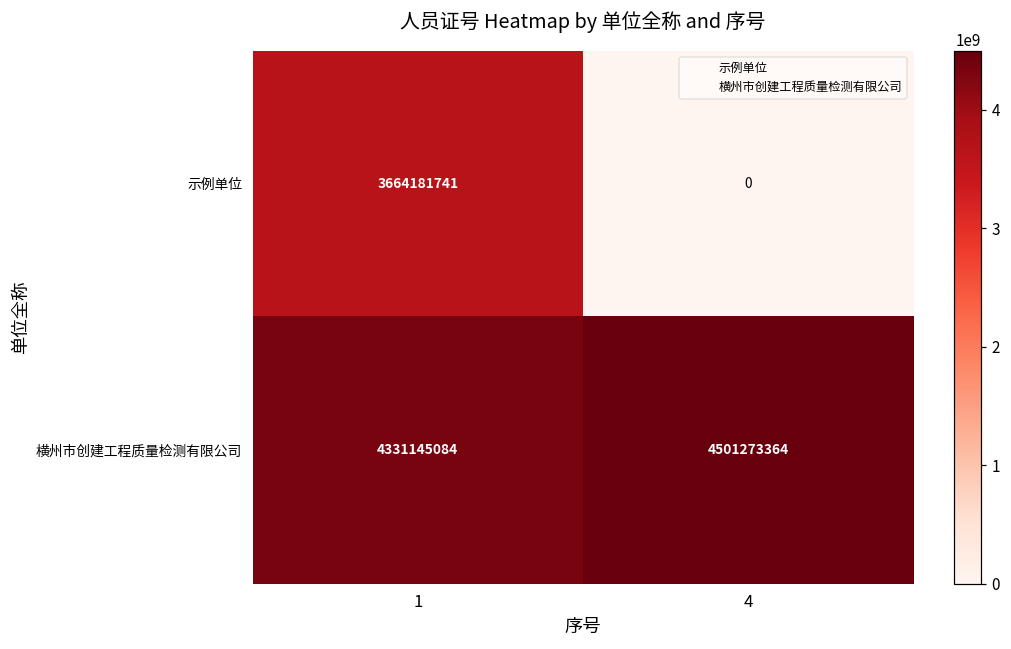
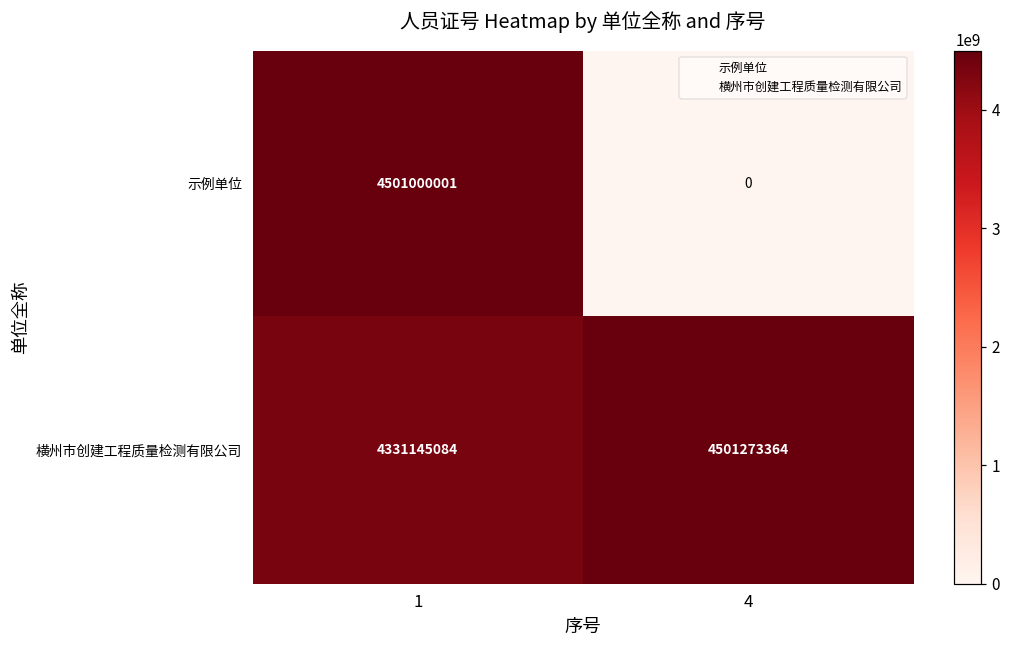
  {
    "示例单位": {
-     "1": 3664181741,
+     "1": 4501000001,
      "4": 0
    },
    "横州市创建工程质量检测有限公司": {
      "1": 4331145084,
      "4": 4501273364
    }
  }
